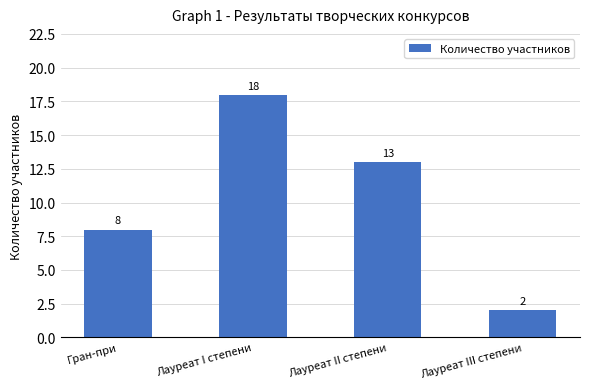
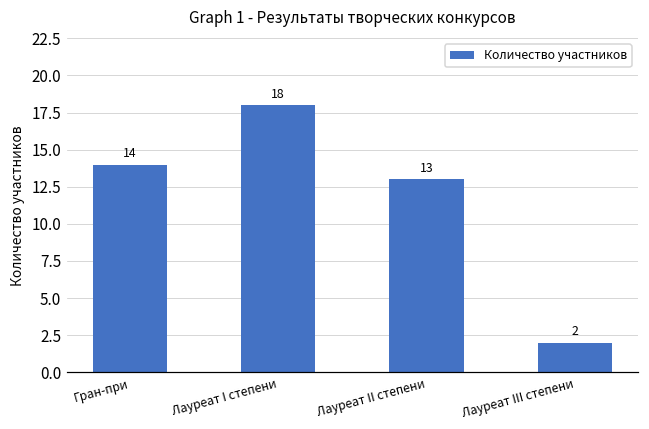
  {
-   "Гран-при": 8,
+   "Гран-при": 14,
    "Лауреат I степени": 18,
    "Лауреат II степени": 13,
    "Лауреат III степени": 2
  }
